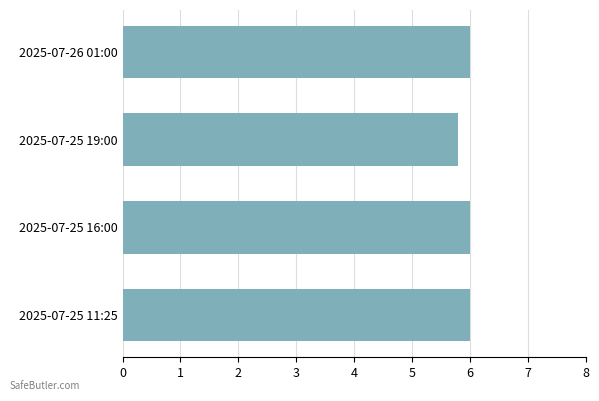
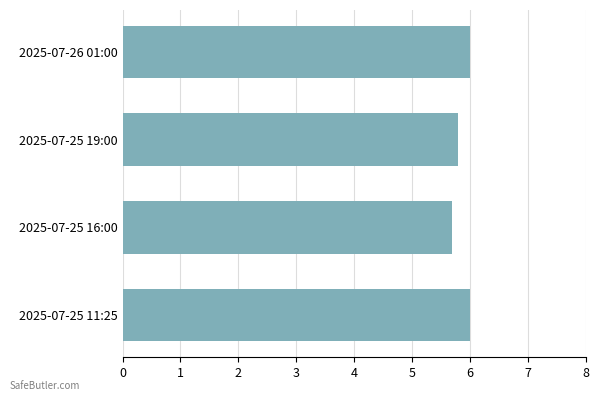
  {
    "2025-07-26 01:00": 6.0,
    "2025-07-25 19:00": 5.8,
-   "2025-07-25 16:00": 6.0,
+   "2025-07-25 16:00": 5.7,
    "2025-07-25 11:25": 6.0
  }
